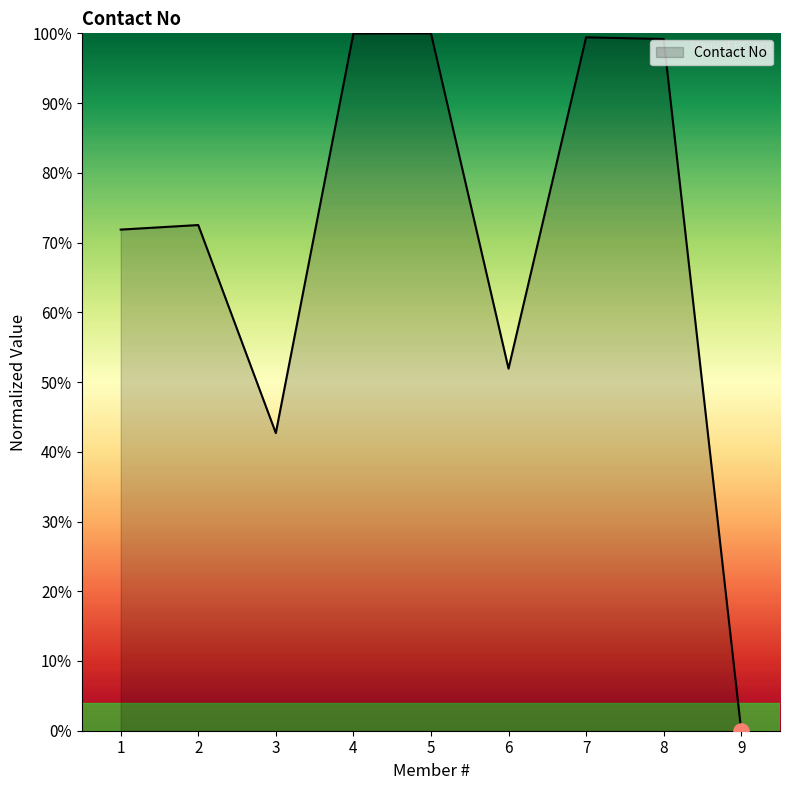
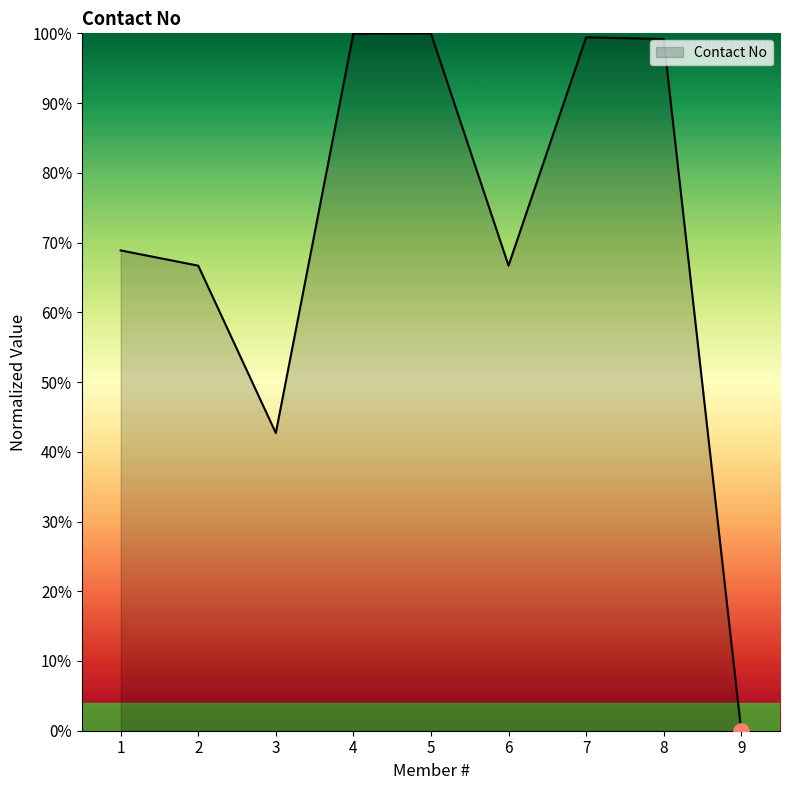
  {
    "Contact No": {
-     "1": "72%",
-     "2": "73%",
+     "1": "69%",
+     "2": "67%",
      "3": "43%",
      "4": "100%",
      "5": "100%",
-     "6": "52%",
+     "6": "67%",
      "7": "99%",
      "8": "99%"
    }
  }
